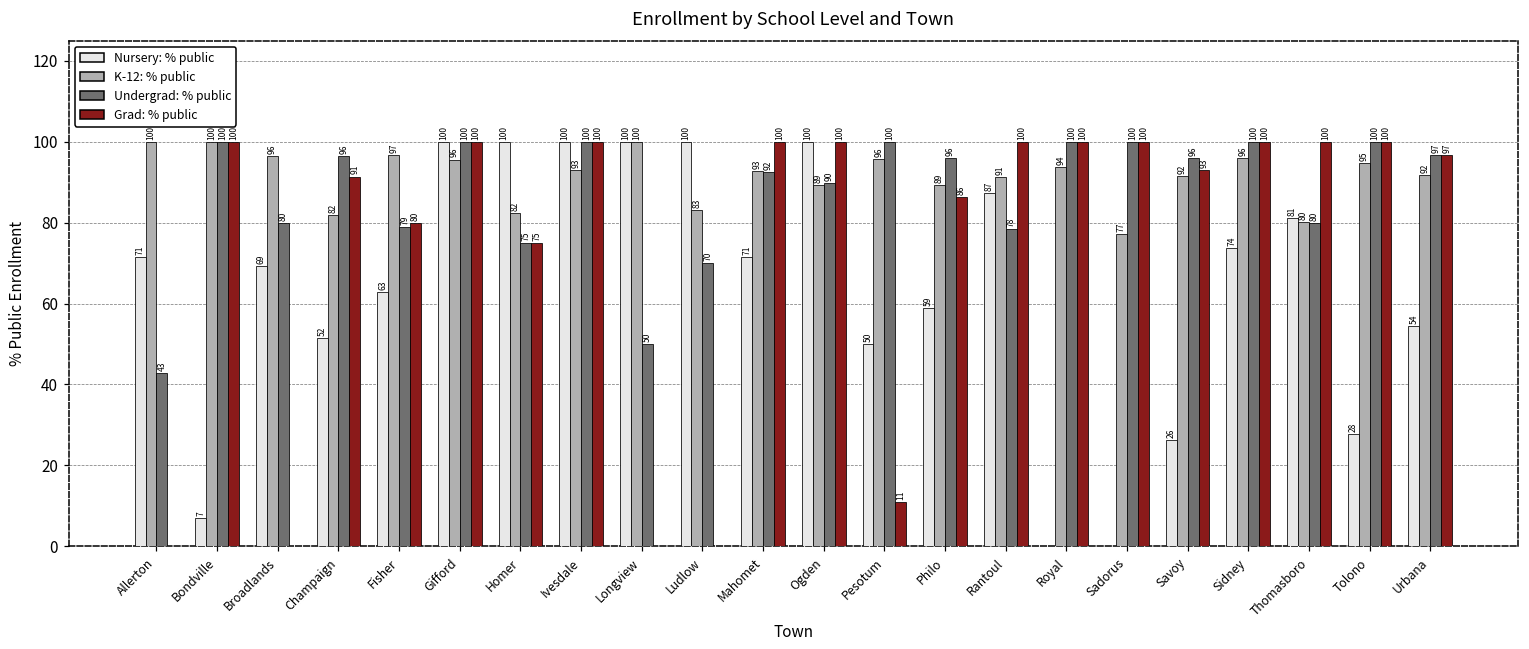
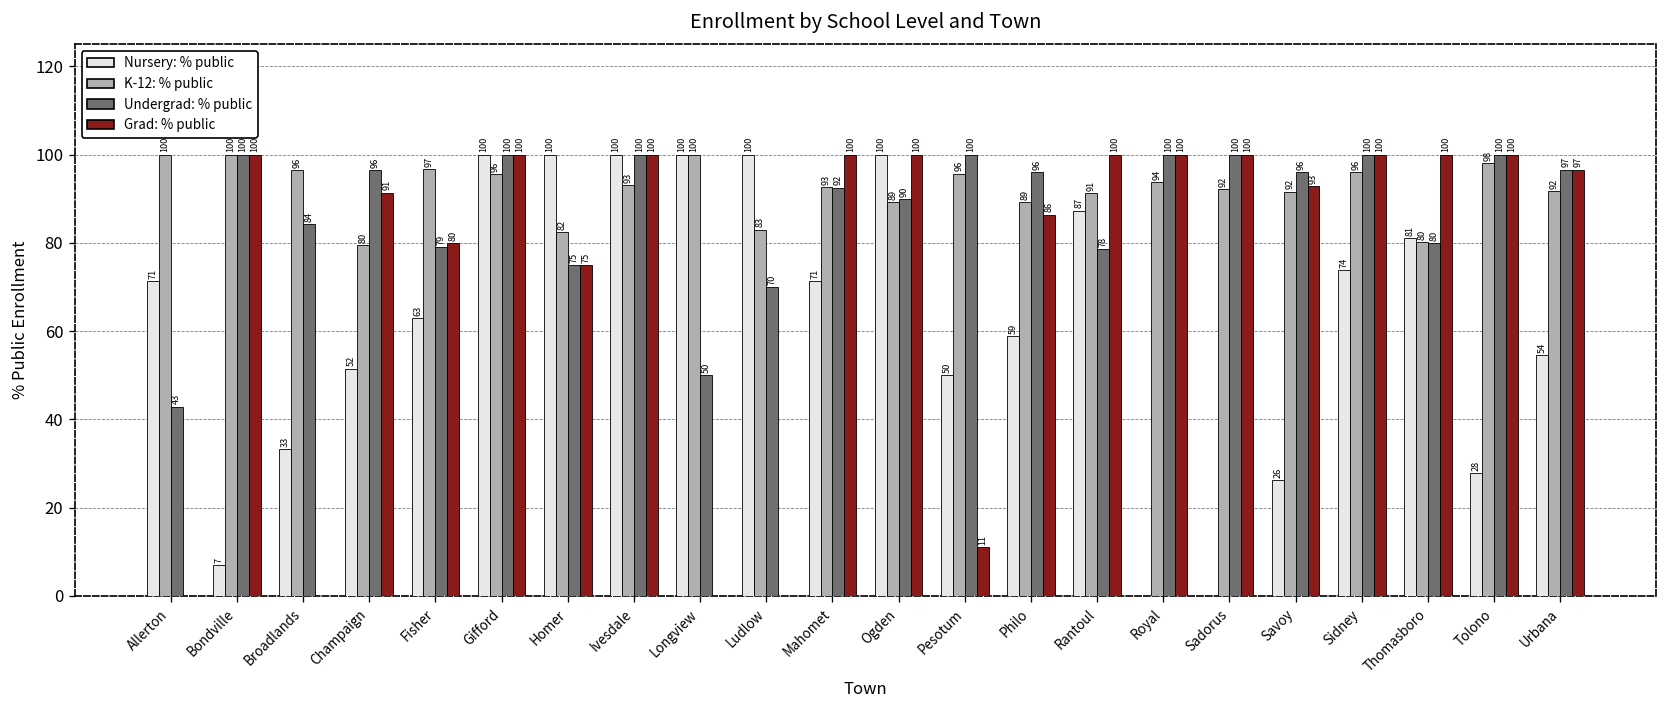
  {
    "Nursery: % public": {
      "Allerton": 71,
      "Bondville": 7,
-     "Broadlands": 69,
+     "Broadlands": 33,
      "Champaign": 52,
      "Fisher": 63,
      "Gifford": 100,
      "Homer": 100,
      "Ivesdale": 100,
      "Longview": 100,
      "Ludlow": 100,
      "Mahomet": 71,
      "Ogden": 100,
      "Pesotum": 50,
      "Philo": 59,
      "Rantoul": 87,
      "Savoy": 26,
      "Sidney": 74,
      "Thomasboro": 81,
      "Tolono": 28,
      "Urbana": 54
    },
    "K-12: % public": {
      "Allerton": 100,
      "Bondville": 100,
      "Broadlands": 96,
-     "Champaign": 82,
+     "Champaign": 80,
      "Fisher": 97,
      "Gifford": 96,
      "Homer": 82,
      "Ivesdale": 93,
      "Longview": 100,
      "Ludlow": 83,
      "Mahomet": 93,
      "Ogden": 89,
      "Pesotum": 96,
      "Philo": 89,
      "Rantoul": 91,
      "Royal": 94,
-     "Sadorus": 77,
+     "Sadorus": 92,
      "Savoy": 92,
      "Sidney": 96,
      "Thomasboro": 80,
-     "Tolono": 95,
+     "Tolono": 98,
      "Urbana": 92
    },
    "Undergrad: % public": {
      "Allerton": 43,
      "Bondville": 100,
-     "Broadlands": 80,
+     "Broadlands": 84,
      "Champaign": 96,
      "Fisher": 79,
      "Gifford": 100,
      "Homer": 75,
      "Ivesdale": 100,
      "Longview": 50,
      "Ludlow": 70,
      "Mahomet": 92,
      "Ogden": 90,
      "Pesotum": 100,
      "Philo": 96,
      "Rantoul": 78,
      "Royal": 100,
      "Sadorus": 100,
      "Savoy": 96,
      "Sidney": 100,
      "Thomasboro": 80,
      "Tolono": 100,
      "Urbana": 97
    },
    "Grad: % public": {
      "Bondville": 100,
      "Champaign": 91,
      "Fisher": 80,
      "Gifford": 100,
      "Homer": 75,
      "Ivesdale": 100,
      "Mahomet": 100,
      "Ogden": 100,
      "Pesotum": 11,
      "Philo": 86,
      "Rantoul": 100,
      "Royal": 100,
      "Sadorus": 100,
      "Savoy": 93,
      "Sidney": 100,
      "Thomasboro": 100,
      "Tolono": 100,
      "Urbana": 97
    }
  }
